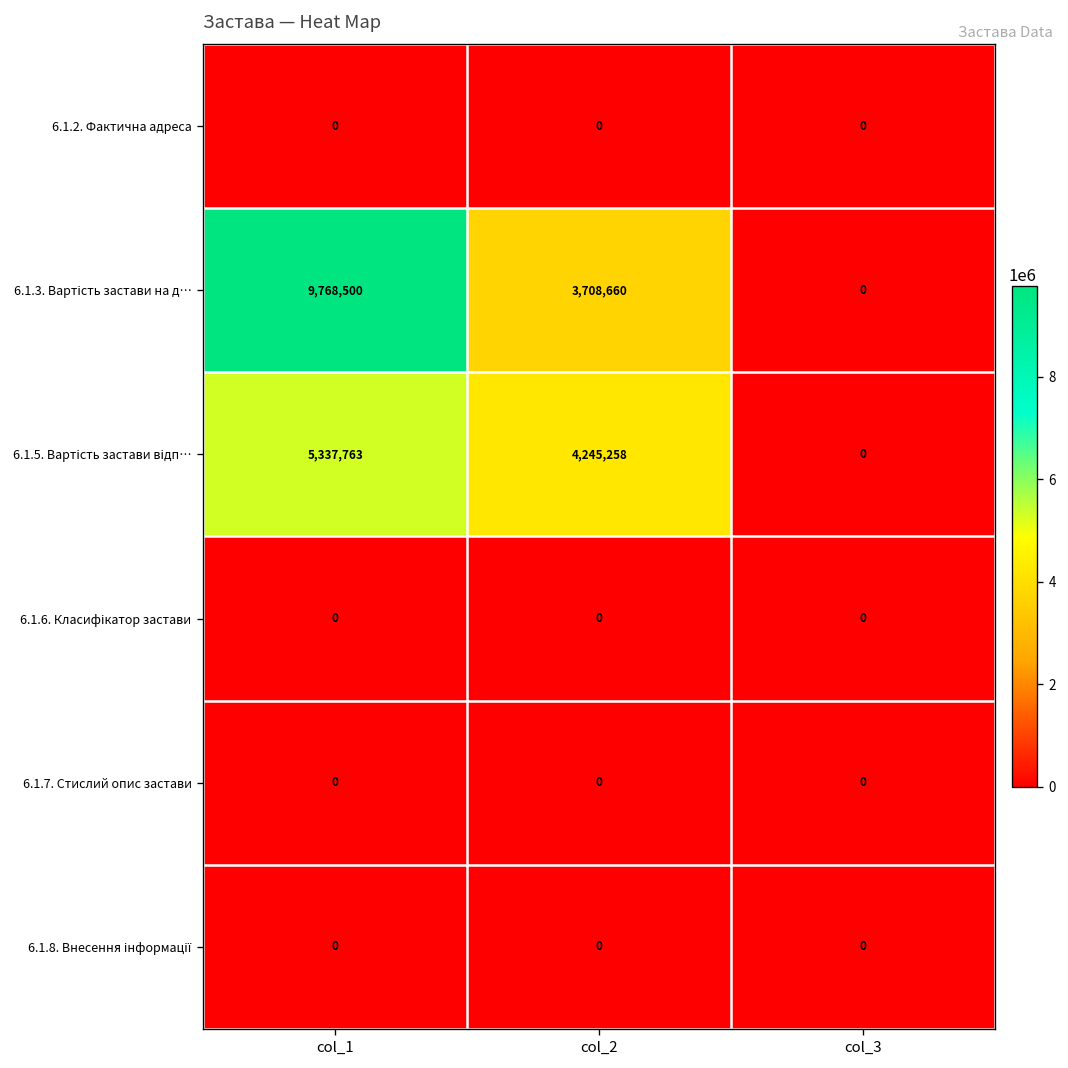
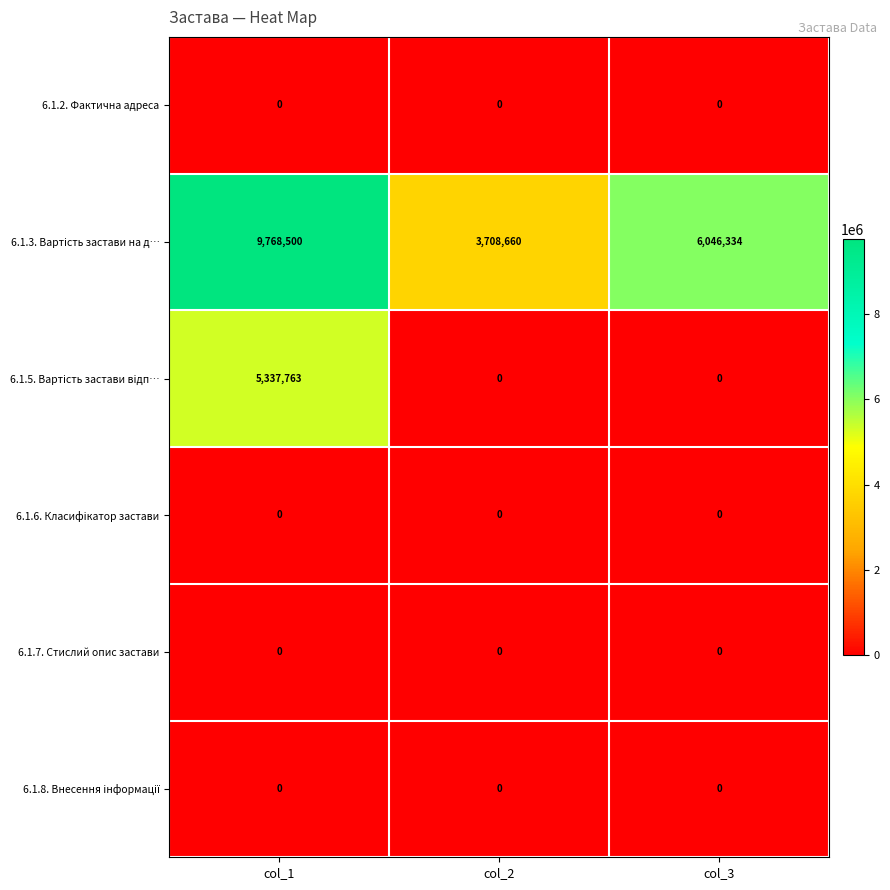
  {
    "6.1.2. Фактична адреса": {
      "col_1": "0",
      "col_2": "0",
      "col_3": "0"
    },
    "6.1.3. Вартість застави на д…": {
      "col_1": "9,768,500",
      "col_2": "3,708,660",
-     "col_3": "0"
+     "col_3": "6,046,334"
    },
    "6.1.5. Вартість застави відп…": {
      "col_1": "5,337,763",
-     "col_2": "4,245,258",
+     "col_2": "0",
      "col_3": "0"
    },
    "6.1.6. Класифікатор застави": {
      "col_1": "0",
      "col_2": "0",
      "col_3": "0"
    },
    "6.1.7. Стислий опис застави": {
      "col_1": "0",
      "col_2": "0",
      "col_3": "0"
    },
    "6.1.8. Внесення інформації": {
      "col_1": "0",
      "col_2": "0",
      "col_3": "0"
    }
  }
